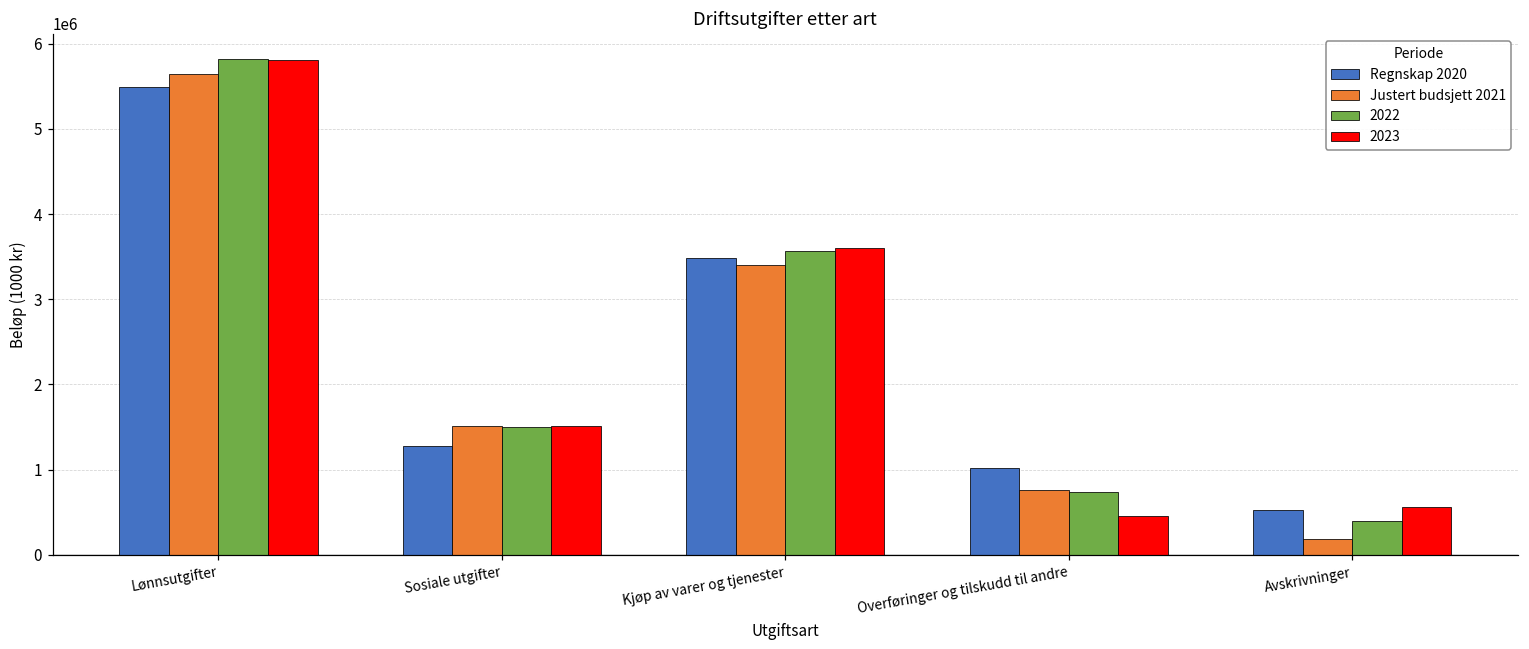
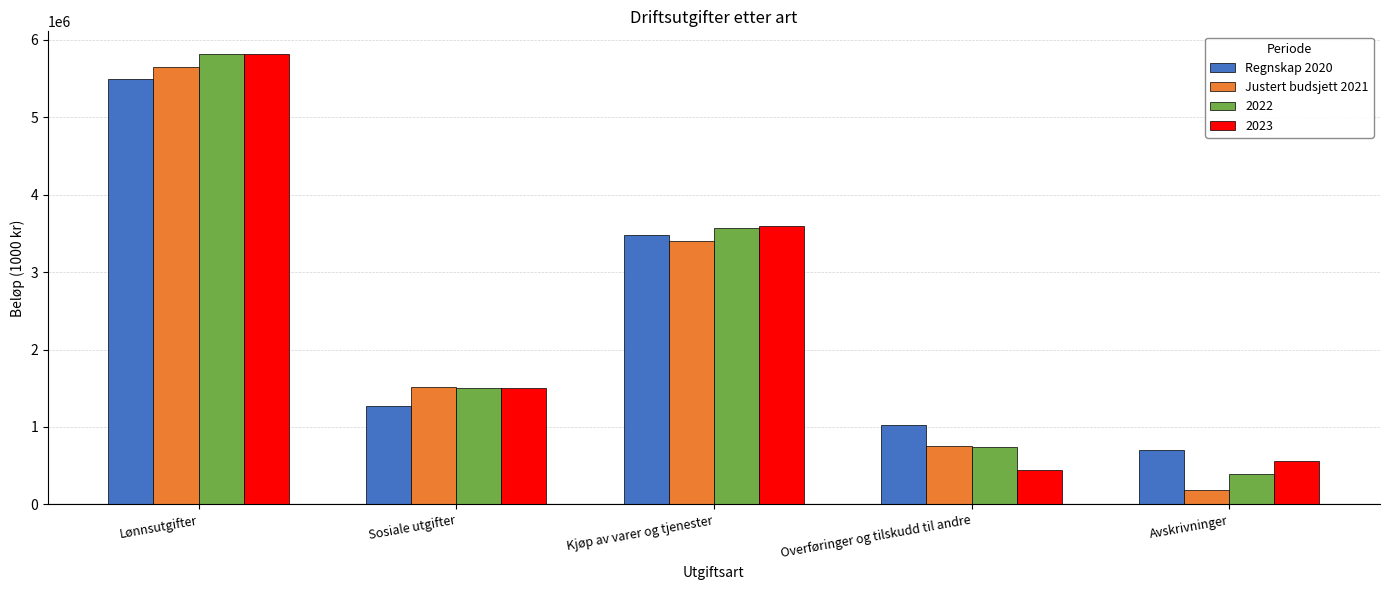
  {
    "Regnskap 2020": {
      "Lønnsutgifter": 5500000,
      "Sosiale utgifter": 1300000,
      "Kjøp av varer og tjenester": 3500000,
      "Overføringer og tilskudd til andre": 1000000,
-     "Avskrivninger": 500000
+     "Avskrivninger": 700000
    },
    "Justert budsjett 2021": {
      "Lønnsutgifter": 5600000,
      "Sosiale utgifter": 1500000,
      "Kjøp av varer og tjenester": 3400000,
      "Overføringer og tilskudd til andre": 800000,
      "Avskrivninger": 200000
    },
    "2022": {
      "Lønnsutgifter": 5800000,
      "Sosiale utgifter": 1500000,
      "Kjøp av varer og tjenester": 3600000,
      "Overføringer og tilskudd til andre": 700000,
      "Avskrivninger": 400000
    },
    "2023": {
      "Lønnsutgifter": 5800000,
      "Sosiale utgifter": 1500000,
      "Kjøp av varer og tjenester": 3600000,
      "Overføringer og tilskudd til andre": 500000,
      "Avskrivninger": 600000
    }
  }
